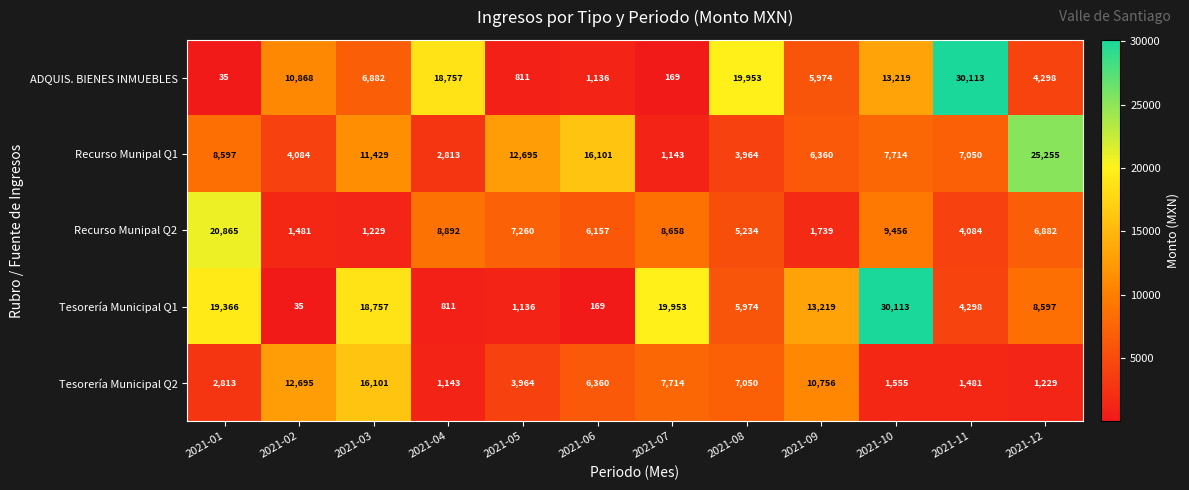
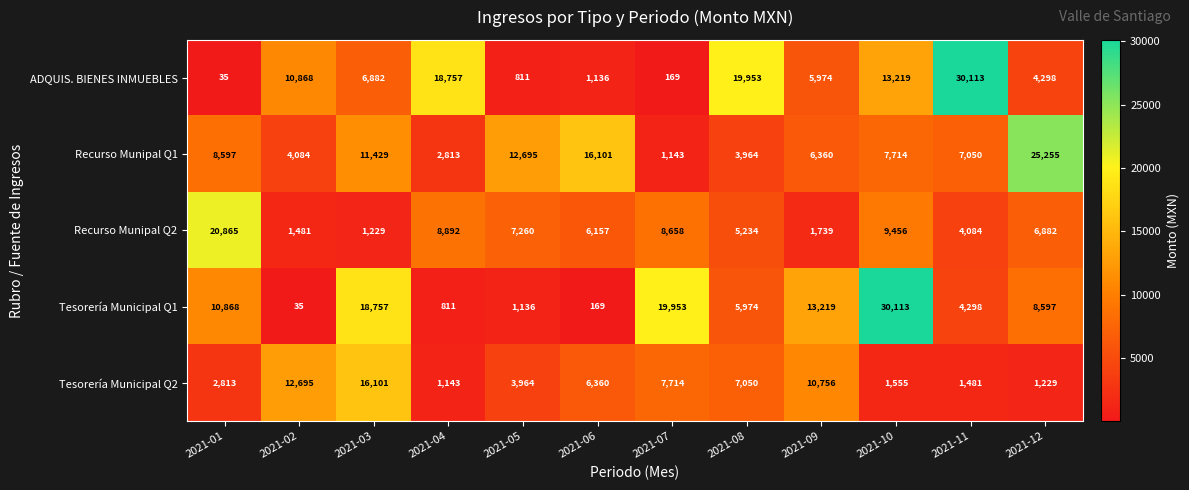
  {
    "ADQUIS. BIENES INMUEBLES": {
      "2021-01": "35",
      "2021-02": "10,868",
      "2021-03": "6,882",
      "2021-04": "18,757",
      "2021-05": "811",
      "2021-06": "1,136",
      "2021-07": "169",
      "2021-08": "19,953",
      "2021-09": "5,974",
      "2021-10": "13,219",
      "2021-11": "30,113",
      "2021-12": "4,298"
    },
    "Recurso Munipal Q1": {
      "2021-01": "8,597",
      "2021-02": "4,084",
      "2021-03": "11,429",
      "2021-04": "2,813",
      "2021-05": "12,695",
      "2021-06": "16,101",
      "2021-07": "1,143",
      "2021-08": "3,964",
      "2021-09": "6,360",
      "2021-10": "7,714",
      "2021-11": "7,050",
      "2021-12": "25,255"
    },
    "Recurso Munipal Q2": {
      "2021-01": "20,865",
      "2021-02": "1,481",
      "2021-03": "1,229",
      "2021-04": "8,892",
      "2021-05": "7,260",
      "2021-06": "6,157",
      "2021-07": "8,658",
      "2021-08": "5,234",
      "2021-09": "1,739",
      "2021-10": "9,456",
      "2021-11": "4,084",
      "2021-12": "6,882"
    },
    "Tesorería Municipal Q1": {
-     "2021-01": "19,366",
+     "2021-01": "10,868",
      "2021-02": "35",
      "2021-03": "18,757",
      "2021-04": "811",
      "2021-05": "1,136",
      "2021-06": "169",
      "2021-07": "19,953",
      "2021-08": "5,974",
      "2021-09": "13,219",
      "2021-10": "30,113",
      "2021-11": "4,298",
      "2021-12": "8,597"
    },
    "Tesorería Municipal Q2": {
      "2021-01": "2,813",
      "2021-02": "12,695",
      "2021-03": "16,101",
      "2021-04": "1,143",
      "2021-05": "3,964",
      "2021-06": "6,360",
      "2021-07": "7,714",
      "2021-08": "7,050",
      "2021-09": "10,756",
      "2021-10": "1,555",
      "2021-11": "1,481",
      "2021-12": "1,229"
    }
  }
